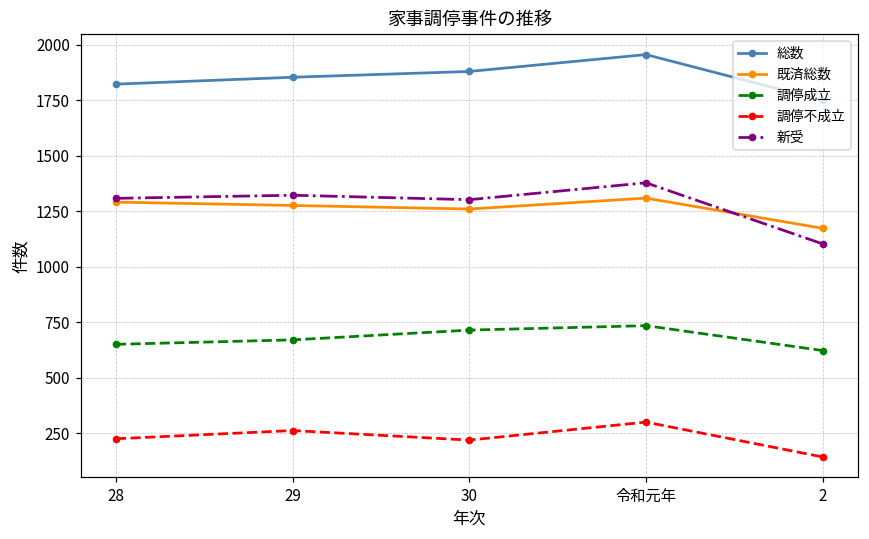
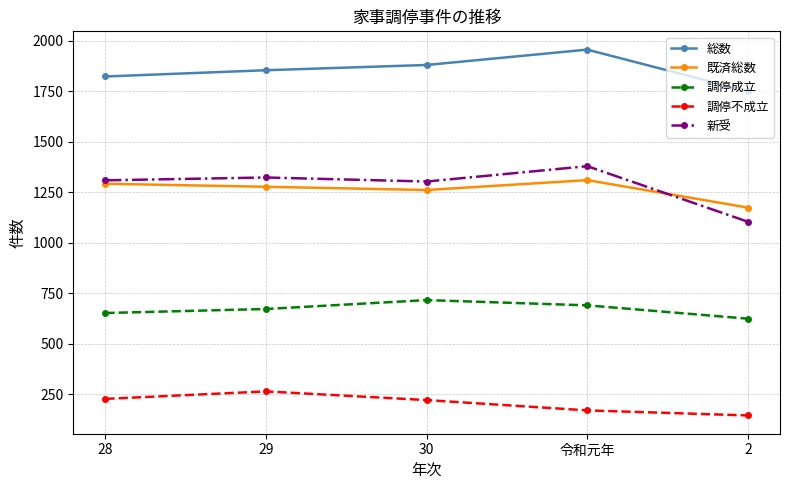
  {
    "総数": {
      "28": 1820,
      "29": 1850,
      "30": 1880,
      "令和元年": 1960
    },
    "既済総数": {
      "28": 1290,
      "29": 1280,
      "30": 1260,
      "令和元年": 1310,
      "2": 1170
    },
    "調停成立": {
      "28": 650,
      "29": 670,
      "30": 720,
-     "令和元年": 740,
+     "令和元年": 690,
      "2": 620
    },
    "調停不成立": {
      "28": 230,
      "29": 260,
      "30": 220,
-     "令和元年": 300,
+     "令和元年": 170,
      "2": 140
    },
    "新受": {
      "28": 1310,
      "29": 1320,
      "30": 1300,
      "令和元年": 1380,
      "2": 1100
    }
  }
